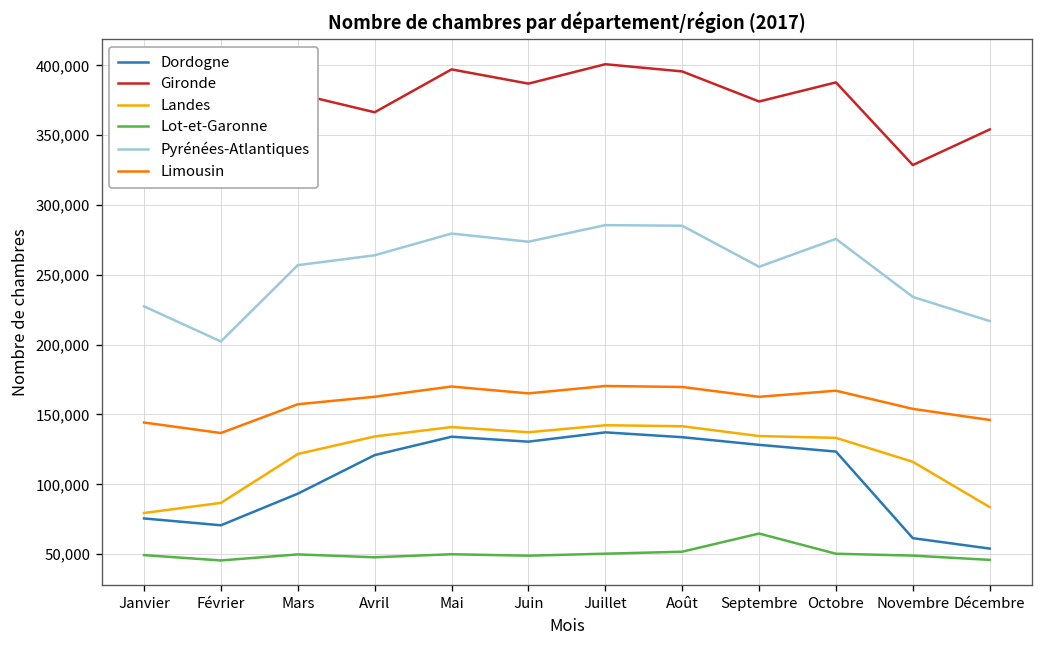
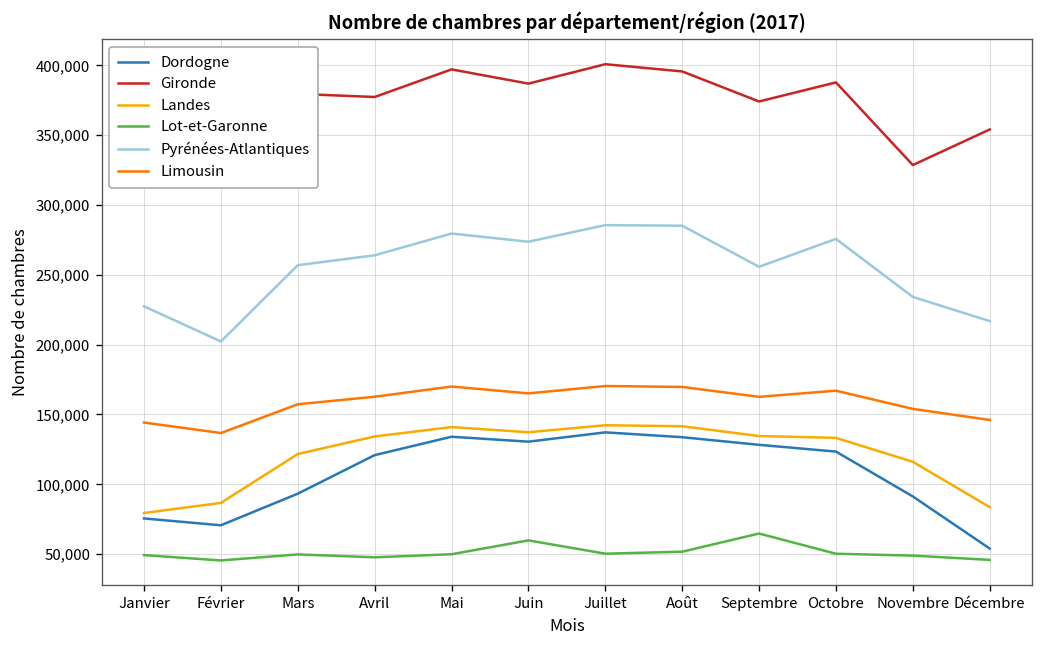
  {
    "Dordogne": {
      "Janvier": "76,000",
      "Février": "71,000",
      "Mars": "93,000",
      "Avril": "121,000",
      "Mai": "134,000",
      "Juin": "131,000",
      "Juillet": "137,000",
      "Août": "134,000",
      "Septembre": "128,000",
      "Octobre": "123,000",
-     "Novembre": "61,000",
+     "Novembre": "91,000",
      "Décembre": "54,000"
    },
    "Gironde": {
-     "Avril": "366,000",
+     "Avril": "377,000",
      "Mai": "397,000",
      "Juin": "387,000",
      "Juillet": "401,000",
      "Août": "396,000",
      "Septembre": "374,000",
      "Octobre": "388,000",
      "Novembre": "329,000",
      "Décembre": "354,000"
    },
    "Lot-et-Garonne": {
      "Janvier": "49,000",
      "Février": "45,000",
      "Mars": "50,000",
      "Avril": "48,000",
      "Mai": "50,000",
-     "Juin": "49,000",
+     "Juin": "60,000",
      "Juillet": "50,000",
      "Août": "52,000",
      "Septembre": "65,000",
      "Octobre": "50,000",
      "Novembre": "49,000",
      "Décembre": "46,000"
    },
    "Pyrénées-Atlantiques": {
      "Janvier": "227,000",
      "Février": "202,000",
      "Mars": "257,000",
      "Avril": "264,000",
      "Mai": "280,000",
      "Juin": "274,000",
      "Juillet": "286,000",
      "Août": "285,000",
      "Septembre": "256,000",
      "Octobre": "276,000",
      "Novembre": "234,000",
      "Décembre": "217,000"
    }
  }
